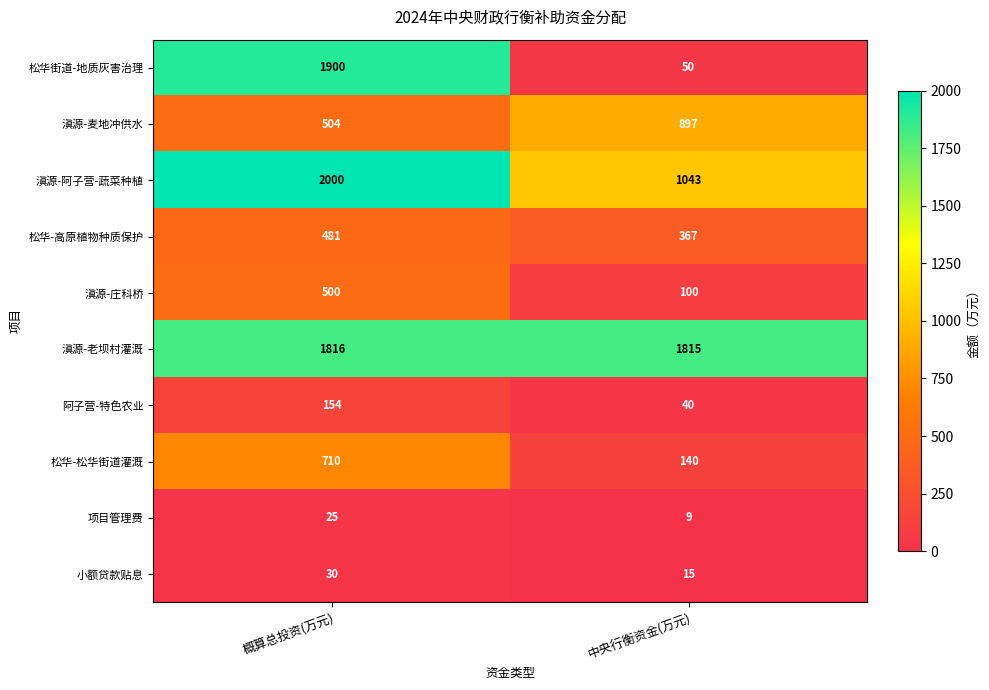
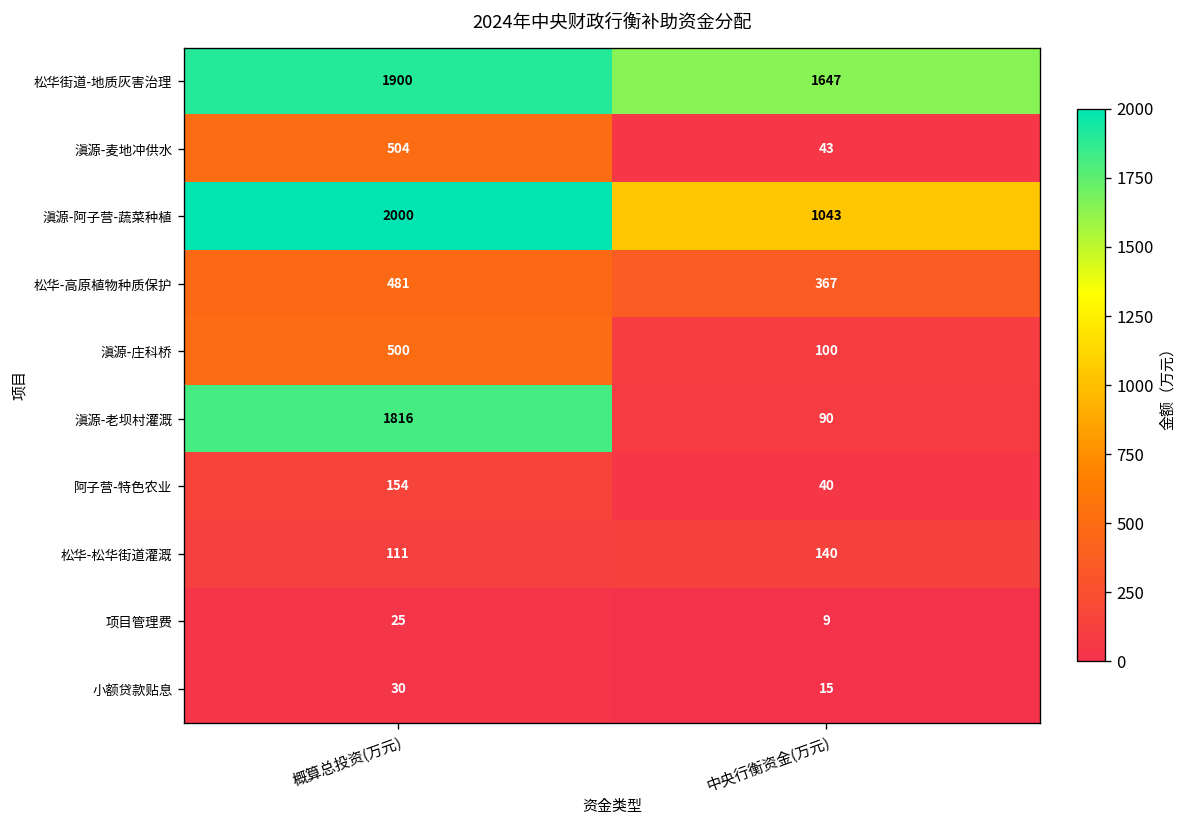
  {
    "松华街道-地质灰害治理": {
      "概算总投资(万元)": 1900,
-     "中央行衡资金(万元)": 50
+     "中央行衡资金(万元)": 1647
    },
    "滇源-麦地冲供水": {
      "概算总投资(万元)": 504,
-     "中央行衡资金(万元)": 897
+     "中央行衡资金(万元)": 43
    },
    "滇源-阿子营-蔬菜种植": {
      "概算总投资(万元)": 2000,
      "中央行衡资金(万元)": 1043
    },
    "松华-高原植物种质保护": {
      "概算总投资(万元)": 481,
      "中央行衡资金(万元)": 367
    },
    "滇源-庄科桥": {
      "概算总投资(万元)": 500,
      "中央行衡资金(万元)": 100
    },
    "滇源-老坝村灌溉": {
      "概算总投资(万元)": 1816,
-     "中央行衡资金(万元)": 1815
+     "中央行衡资金(万元)": 90
    },
    "阿子营-特色农业": {
      "概算总投资(万元)": 154,
      "中央行衡资金(万元)": 40
    },
    "松华-松华街道灌溉": {
-     "概算总投资(万元)": 710,
+     "概算总投资(万元)": 111,
      "中央行衡资金(万元)": 140
    },
    "项目管理费": {
      "概算总投资(万元)": 25,
      "中央行衡资金(万元)": 9
    },
    "小额贷款贴息": {
      "概算总投资(万元)": 30,
      "中央行衡资金(万元)": 15
    }
  }
